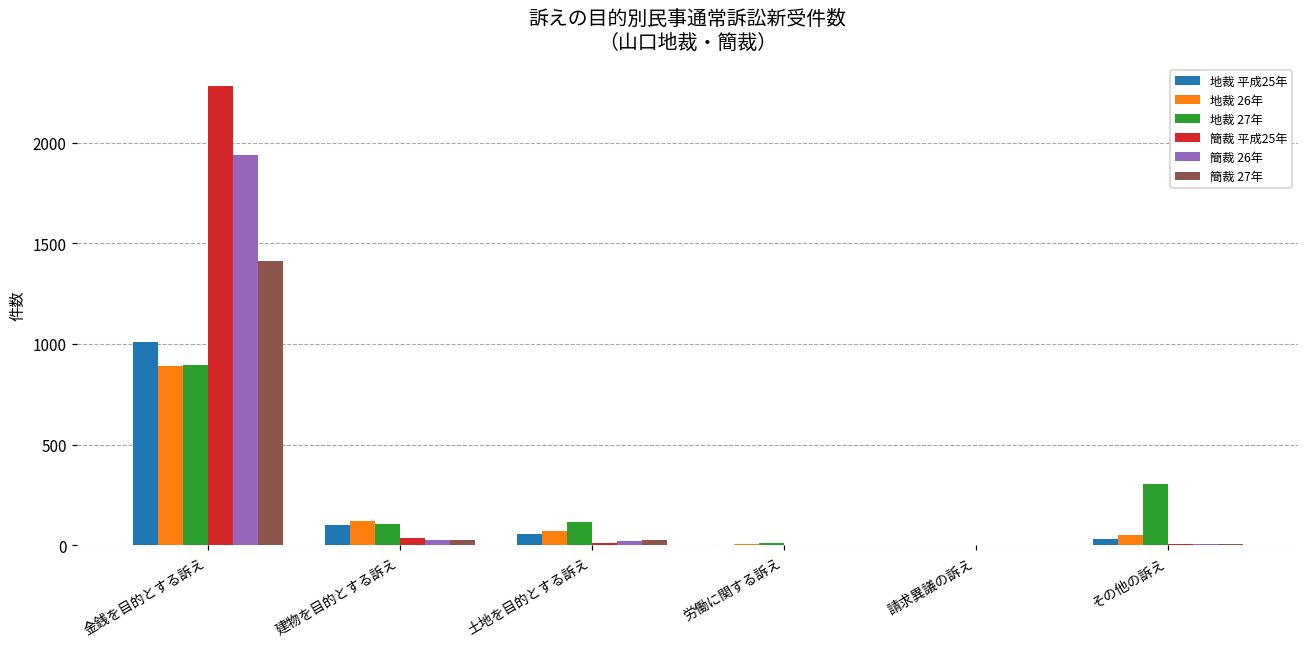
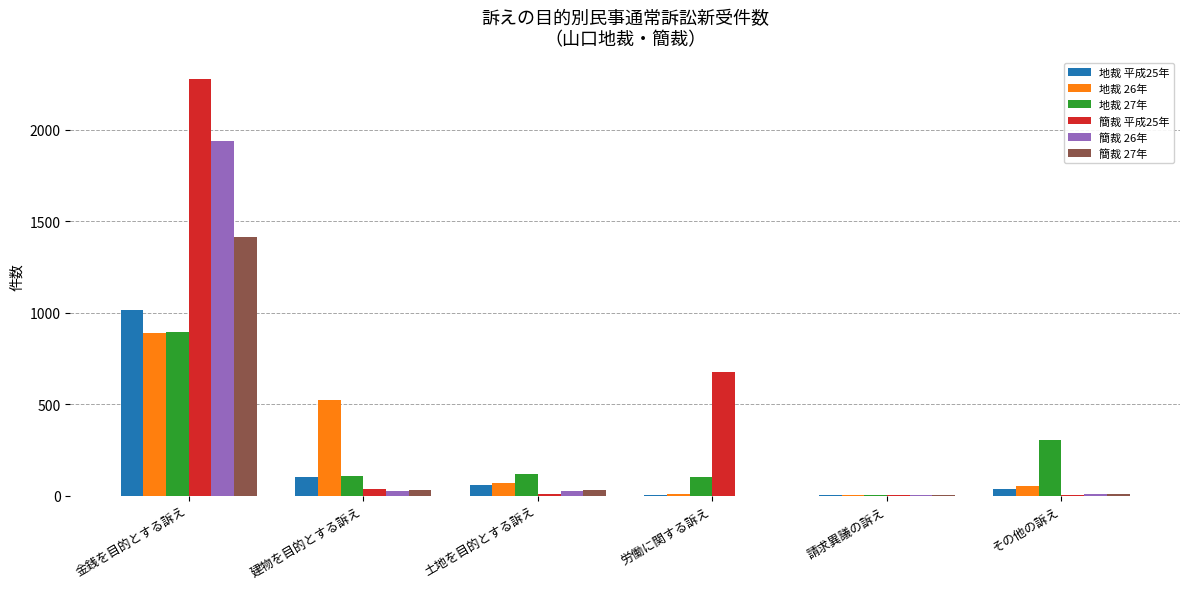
  {
    "地裁 平成25年": {
      "金銭を目的とする訴え": 1010,
      "建物を目的とする訴え": 100,
      "土地を目的とする訴え": 60,
      "その他の訴え": 30
    },
    "地裁 26年": {
      "金銭を目的とする訴え": 890,
-     "建物を目的とする訴え": 120,
+     "建物を目的とする訴え": 530,
      "土地を目的とする訴え": 70,
      "その他の訴え": 50
    },
    "地裁 27年": {
      "金銭を目的とする訴え": 900,
      "建物を目的とする訴え": 110,
      "土地を目的とする訴え": 120,
-     "労働に関する訴え": 10,
+     "労働に関する訴え": 100,
      "その他の訴え": 310
    },
    "簡裁 平成25年": {
      "金銭を目的とする訴え": 2280,
      "建物を目的とする訴え": 40,
-     "労働に関する訴え": 0
+     "労働に関する訴え": 670
    },
    "簡裁 26年": {
      "金銭を目的とする訴え": 1940,
      "建物を目的とする訴え": 30,
      "土地を目的とする訴え": 20,
      "労働に関する訴え": 0
    },
    "簡裁 27年": {
      "金銭を目的とする訴え": 1410,
      "建物を目的とする訴え": 30,
      "土地を目的とする訴え": 30,
      "労働に関する訴え": 0
    }
  }
